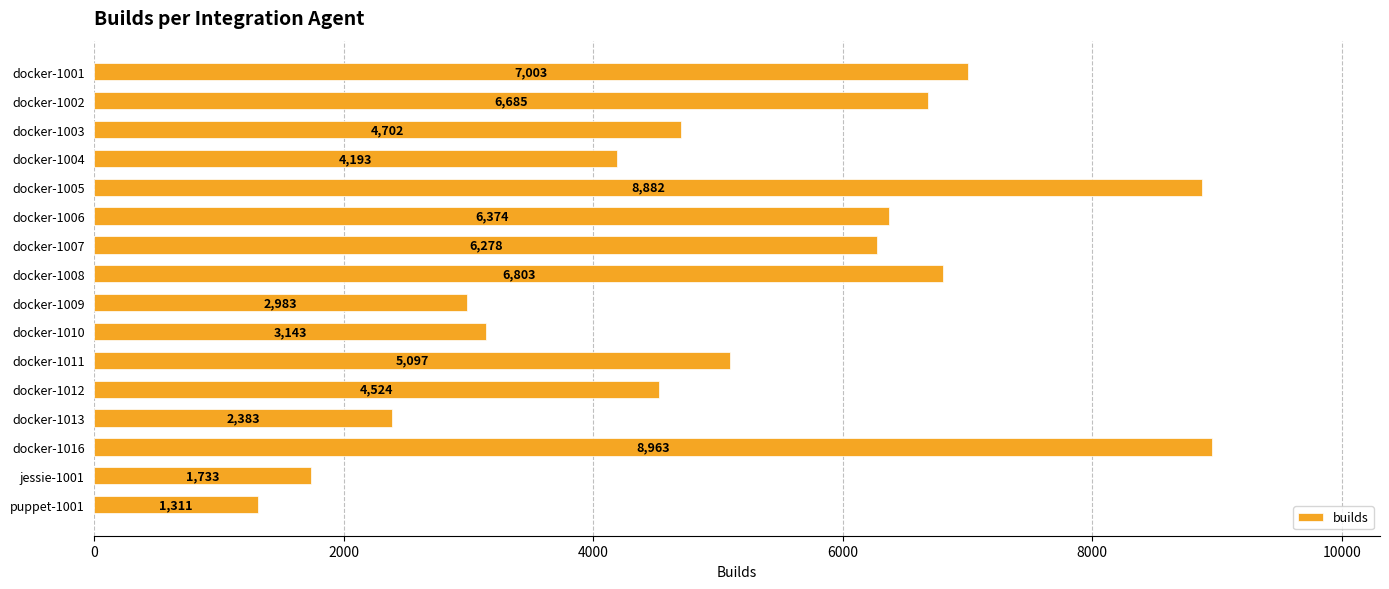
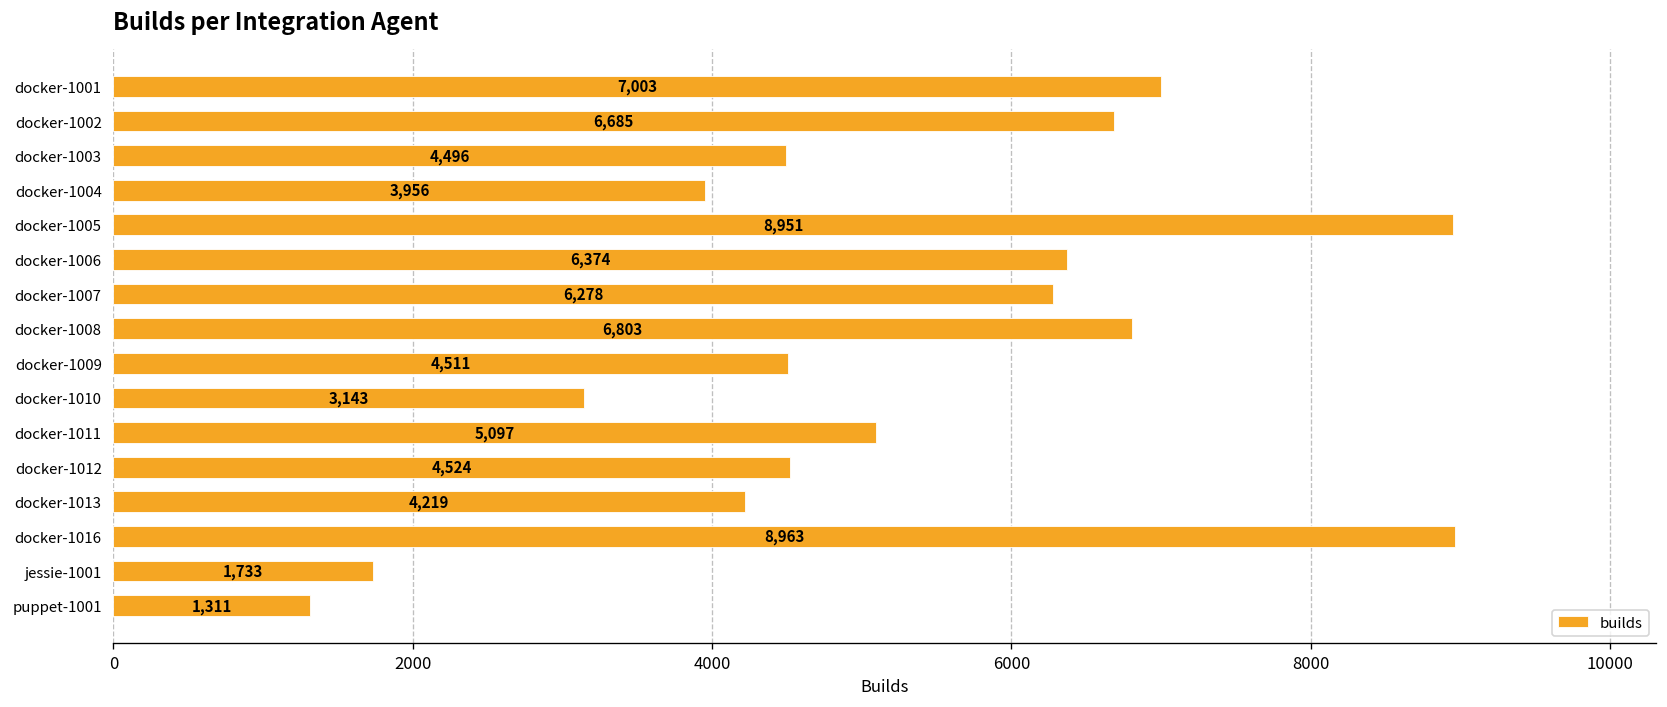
  {
    "docker-1001": "7,003",
    "docker-1002": "6,685",
-   "docker-1003": "4,702",
-   "docker-1004": "4,193",
-   "docker-1005": "8,882",
+   "docker-1003": "4,496",
+   "docker-1004": "3,956",
+   "docker-1005": "8,951",
    "docker-1006": "6,374",
    "docker-1007": "6,278",
    "docker-1008": "6,803",
-   "docker-1009": "2,983",
+   "docker-1009": "4,511",
    "docker-1010": "3,143",
    "docker-1011": "5,097",
    "docker-1012": "4,524",
-   "docker-1013": "2,383",
+   "docker-1013": "4,219",
    "docker-1016": "8,963",
    "jessie-1001": "1,733",
    "puppet-1001": "1,311"
  }
